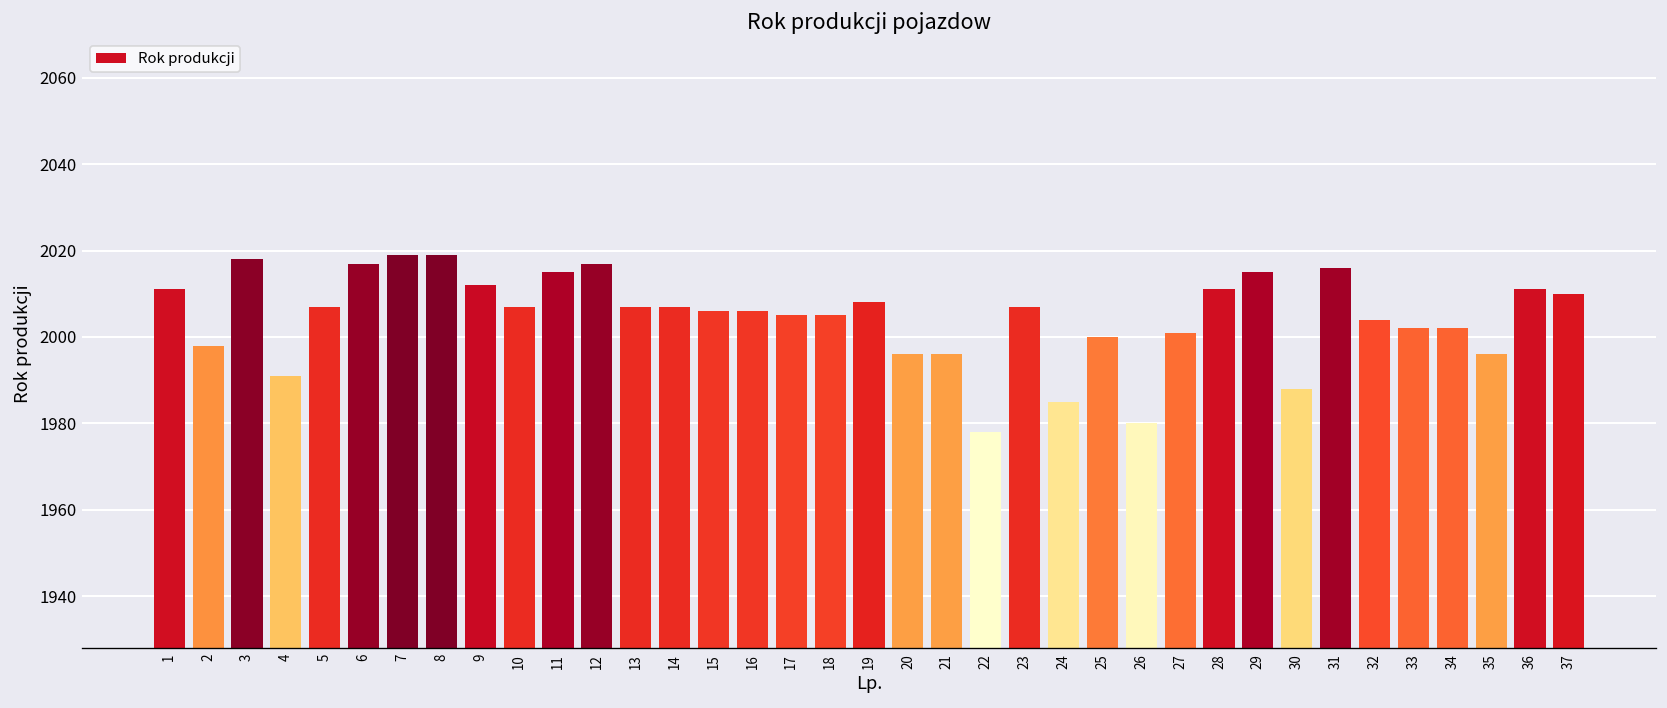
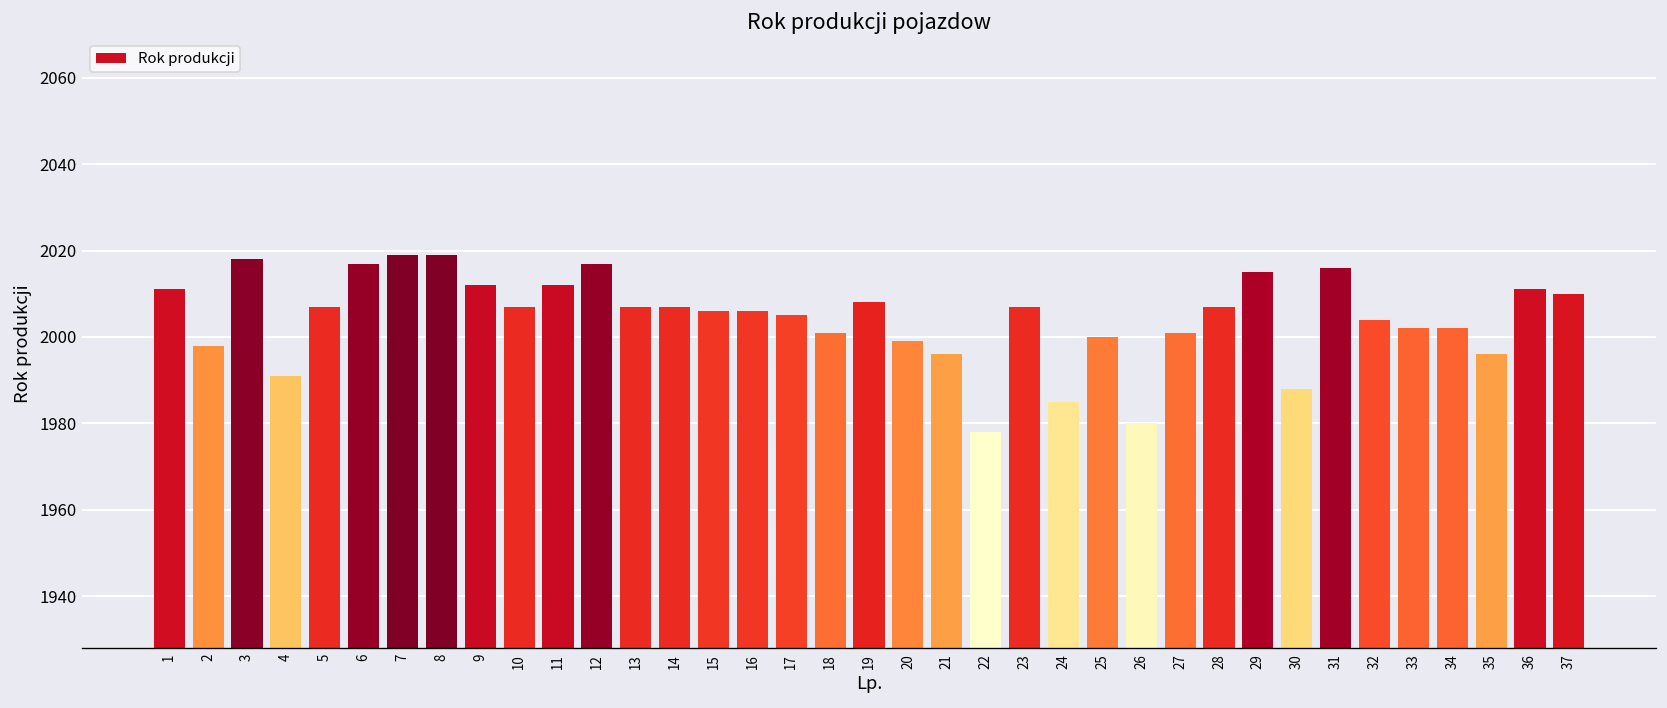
  {
    "1": 2011,
    "2": 1998,
    "3": 2018,
    "4": 1991,
    "5": 2007,
    "6": 2017,
    "7": 2019,
    "8": 2019,
    "9": 2012,
    "10": 2007,
-   "11": 2015,
+   "11": 2012,
    "12": 2017,
    "13": 2007,
    "14": 2007,
    "15": 2006,
    "16": 2006,
    "17": 2005,
-   "18": 2005,
+   "18": 2001,
    "19": 2008,
-   "20": 1996,
+   "20": 1999,
    "21": 1996,
    "22": 1978,
    "23": 2007,
    "24": 1985,
    "25": 2000,
    "26": 1980,
    "27": 2001,
-   "28": 2011,
+   "28": 2007,
    "29": 2015,
    "30": 1988,
    "31": 2016,
    "32": 2004,
    "33": 2002,
    "34": 2002,
    "35": 1996,
    "36": 2011,
    "37": 2010
  }
